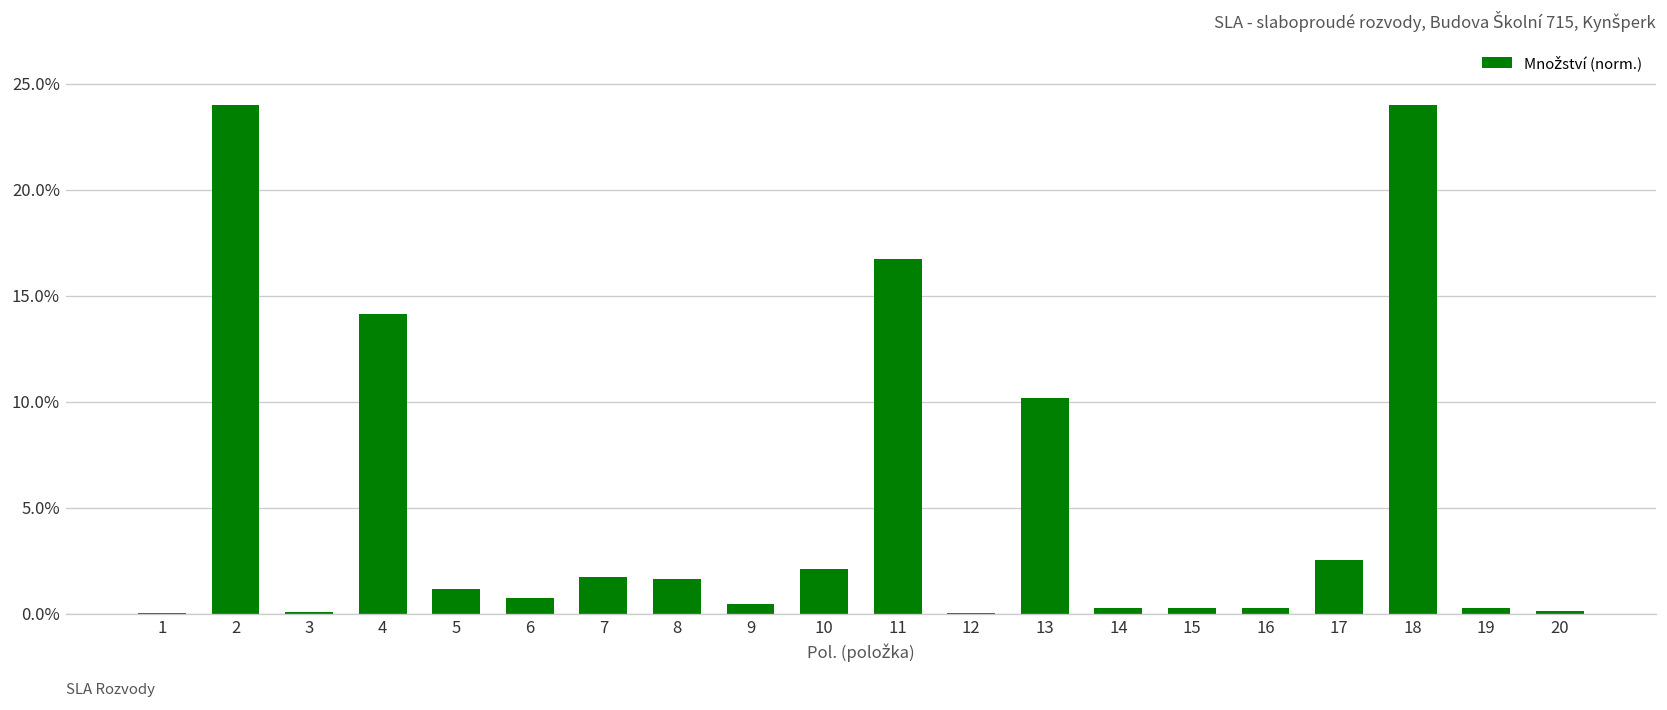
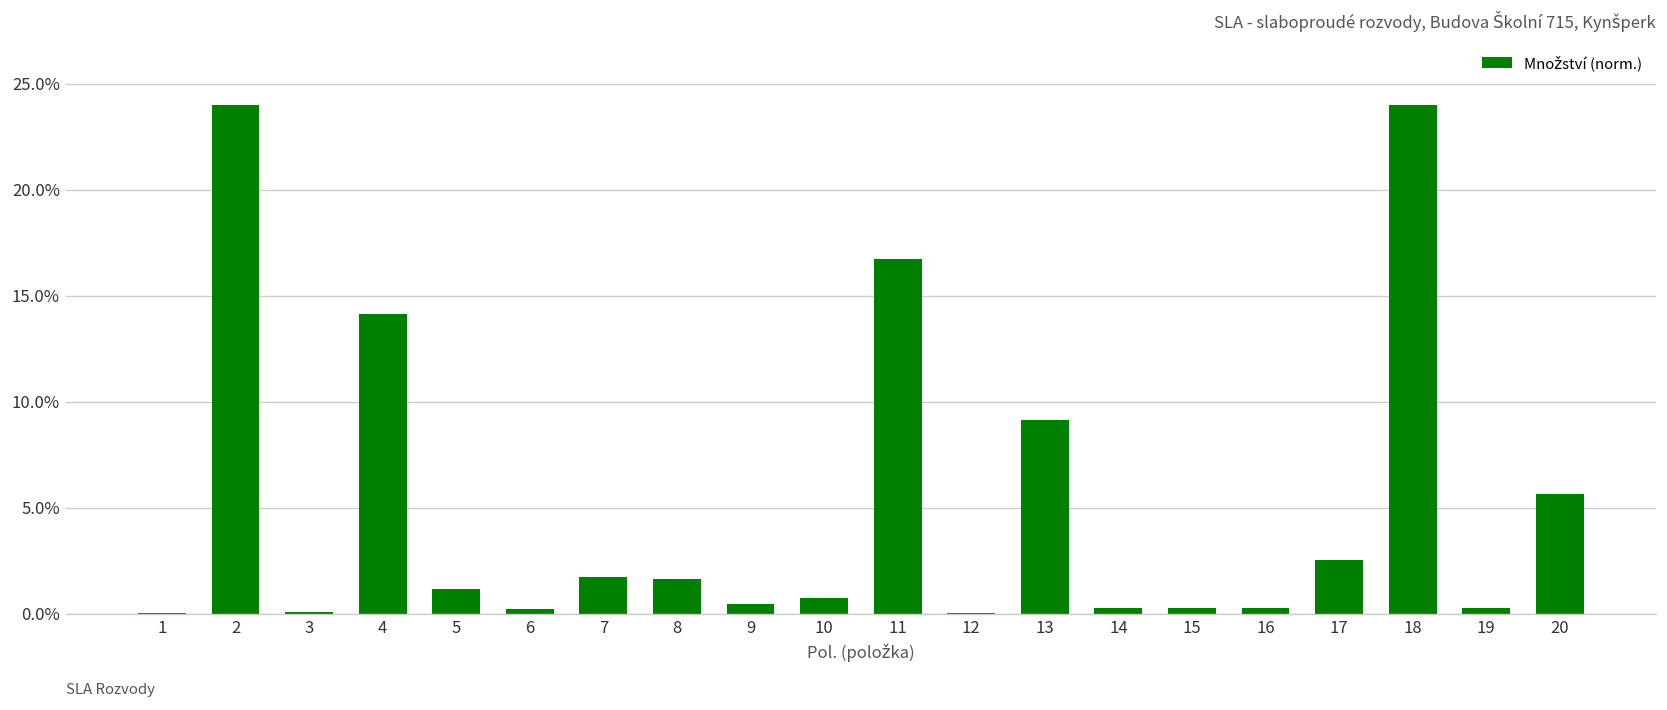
  {
    "2": "24.0%",
    "4": "14.1%",
    "5": "1.2%",
-   "6": "0.7%",
+   "6": "0.2%",
    "7": "1.8%",
    "8": "1.7%",
    "9": "0.4%",
-   "10": "2.1%",
+   "10": "0.8%",
    "11": "16.7%",
-   "13": "10.2%",
+   "13": "9.1%",
    "14": "0.3%",
    "15": "0.3%",
    "16": "0.3%",
    "17": "2.6%",
    "18": "24.0%",
    "19": "0.3%",
-   "20": "0.1%"
+   "20": "5.7%"
  }
